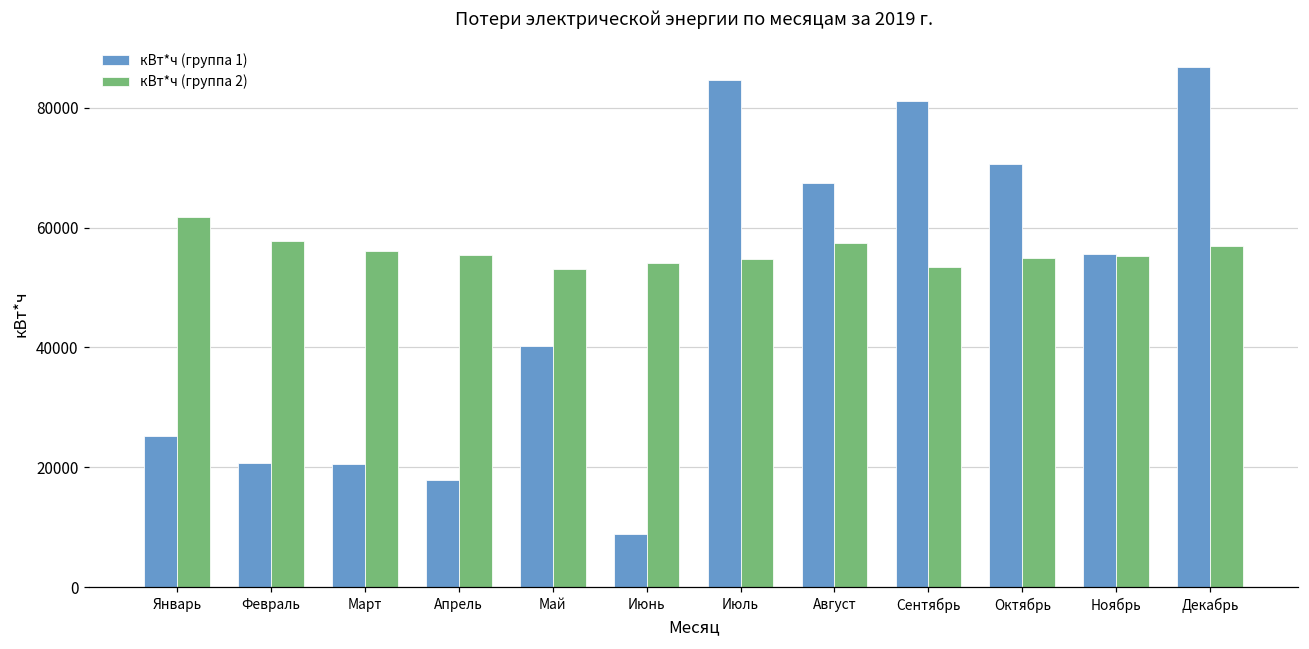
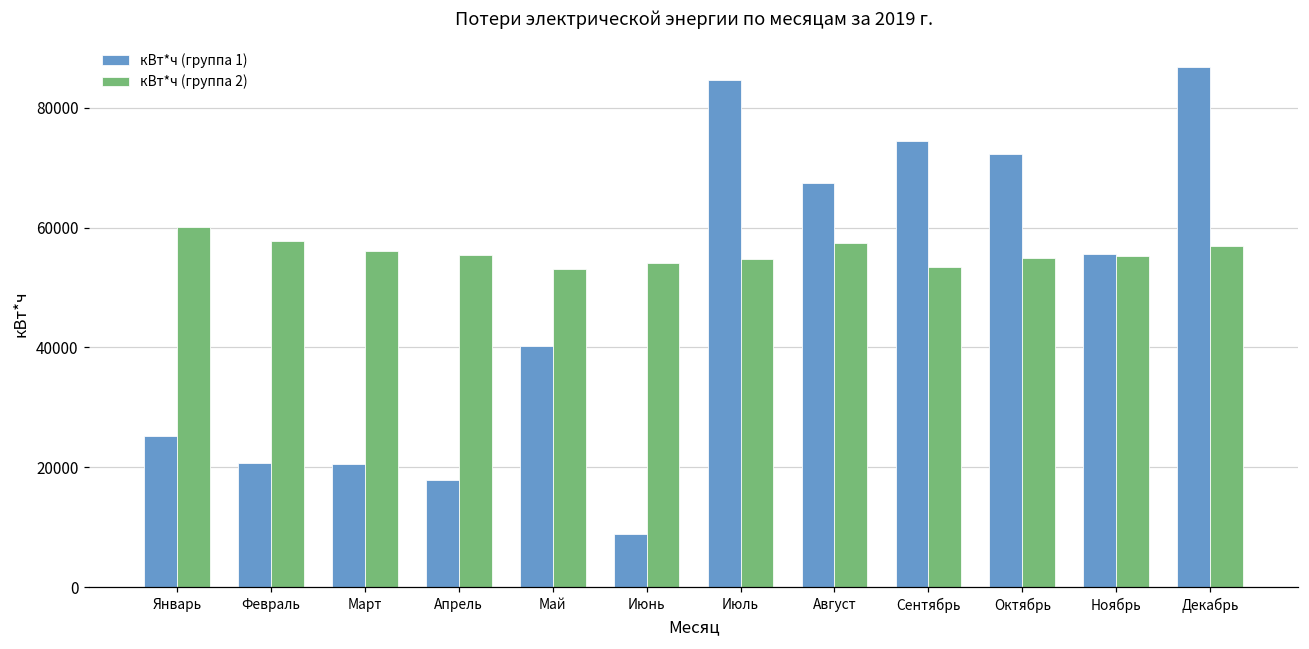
  {
    "кВт*ч (группа 1)": {
      "Январь": 25000,
      "Февраль": 21000,
      "Март": 21000,
      "Апрель": 18000,
      "Май": 40000,
      "Июнь": 9000,
      "Июль": 85000,
      "Август": 67000,
-     "Сентябрь": 81000,
-     "Октябрь": 71000,
+     "Сентябрь": 74000,
+     "Октябрь": 72000,
      "Ноябрь": 56000,
      "Декабрь": 87000
    },
    "кВт*ч (группа 2)": {
-     "Январь": 62000,
+     "Январь": 60000,
      "Февраль": 58000,
      "Март": 56000,
      "Апрель": 55000,
      "Май": 53000,
      "Июнь": 54000,
      "Июль": 55000,
      "Август": 57000,
      "Сентябрь": 53000,
      "Октябрь": 55000,
      "Ноябрь": 55000,
      "Декабрь": 57000
    }
  }
